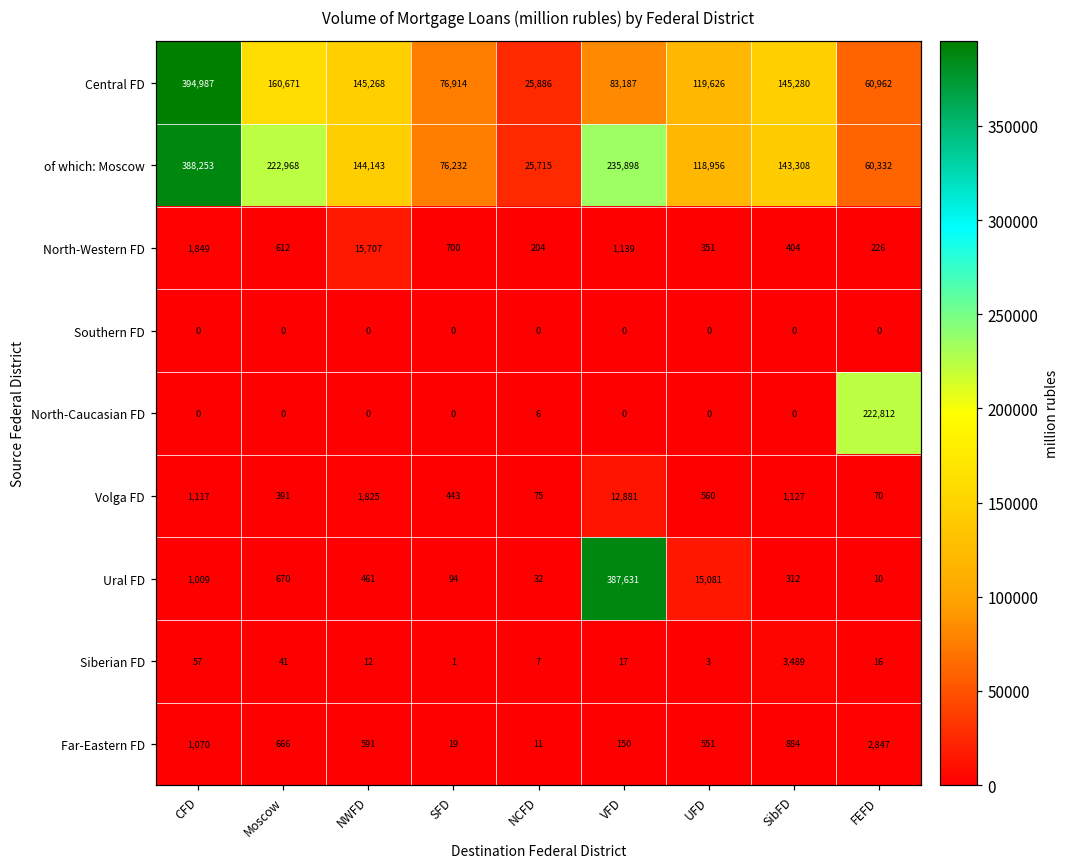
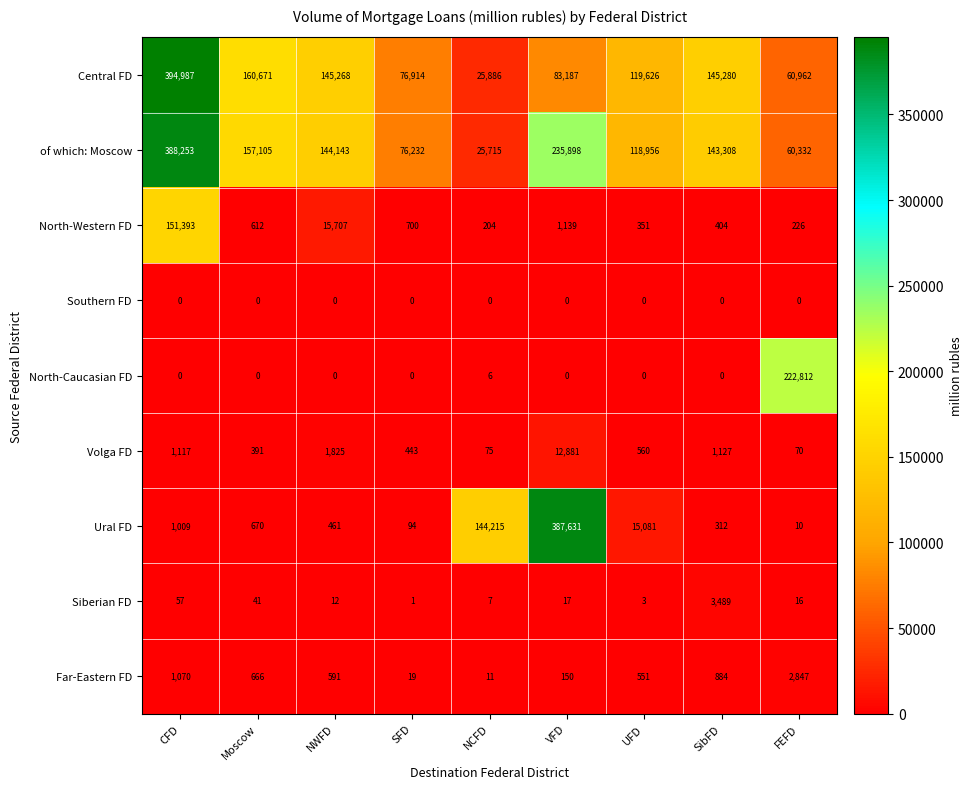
  {
    "Central FD": {
      "CFD": "394,987",
      "Moscow": "160,671",
      "NWFD": "145,268",
      "SFD": "76,914",
      "NCFD": "25,886",
      "VFD": "83,187",
      "UFD": "119,626",
      "SibFD": "145,280",
      "FEFD": "60,962"
    },
    "of which: Moscow": {
      "CFD": "388,253",
-     "Moscow": "222,968",
+     "Moscow": "157,105",
      "NWFD": "144,143",
      "SFD": "76,232",
      "NCFD": "25,715",
      "VFD": "235,898",
      "UFD": "118,956",
      "SibFD": "143,308",
      "FEFD": "60,332"
    },
    "North-Western FD": {
-     "CFD": "1,849",
+     "CFD": "151,393",
      "Moscow": "612",
      "NWFD": "15,707",
      "SFD": "700",
      "NCFD": "204",
      "VFD": "1,139",
      "UFD": "351",
      "SibFD": "404",
      "FEFD": "226"
    },
    "Southern FD": {
      "CFD": "0",
      "Moscow": "0",
      "NWFD": "0",
      "SFD": "0",
      "NCFD": "0",
      "VFD": "0",
      "UFD": "0",
      "SibFD": "0",
      "FEFD": "0"
    },
    "North-Caucasian FD": {
      "CFD": "0",
      "Moscow": "0",
      "NWFD": "0",
      "SFD": "0",
      "NCFD": "6",
      "VFD": "0",
      "UFD": "0",
      "SibFD": "0",
      "FEFD": "222,812"
    },
    "Volga FD": {
      "CFD": "1,117",
      "Moscow": "391",
      "NWFD": "1,825",
      "SFD": "443",
      "NCFD": "75",
      "VFD": "12,881",
      "UFD": "560",
      "SibFD": "1,127",
      "FEFD": "70"
    },
    "Ural FD": {
      "CFD": "1,009",
      "Moscow": "670",
      "NWFD": "461",
      "SFD": "94",
-     "NCFD": "32",
+     "NCFD": "144,215",
      "VFD": "387,631",
      "UFD": "15,081",
      "SibFD": "312",
      "FEFD": "10"
    },
    "Siberian FD": {
      "CFD": "57",
      "Moscow": "41",
      "NWFD": "12",
      "SFD": "1",
      "NCFD": "7",
      "VFD": "17",
      "UFD": "3",
      "SibFD": "3,489",
      "FEFD": "16"
    },
    "Far-Eastern FD": {
      "CFD": "1,070",
      "Moscow": "666",
      "NWFD": "591",
      "SFD": "19",
      "NCFD": "11",
      "VFD": "150",
      "UFD": "551",
      "SibFD": "884",
      "FEFD": "2,847"
    }
  }
